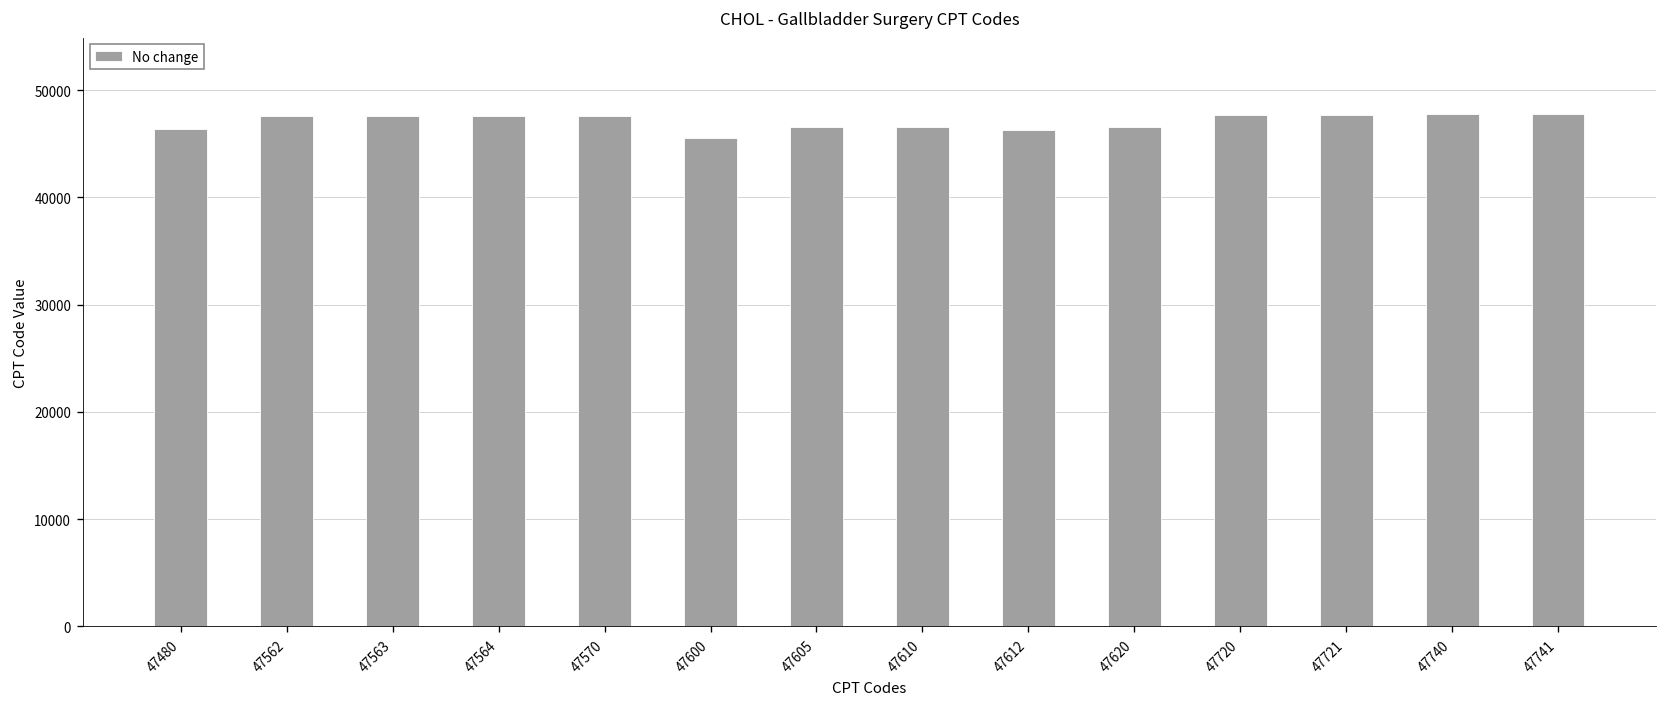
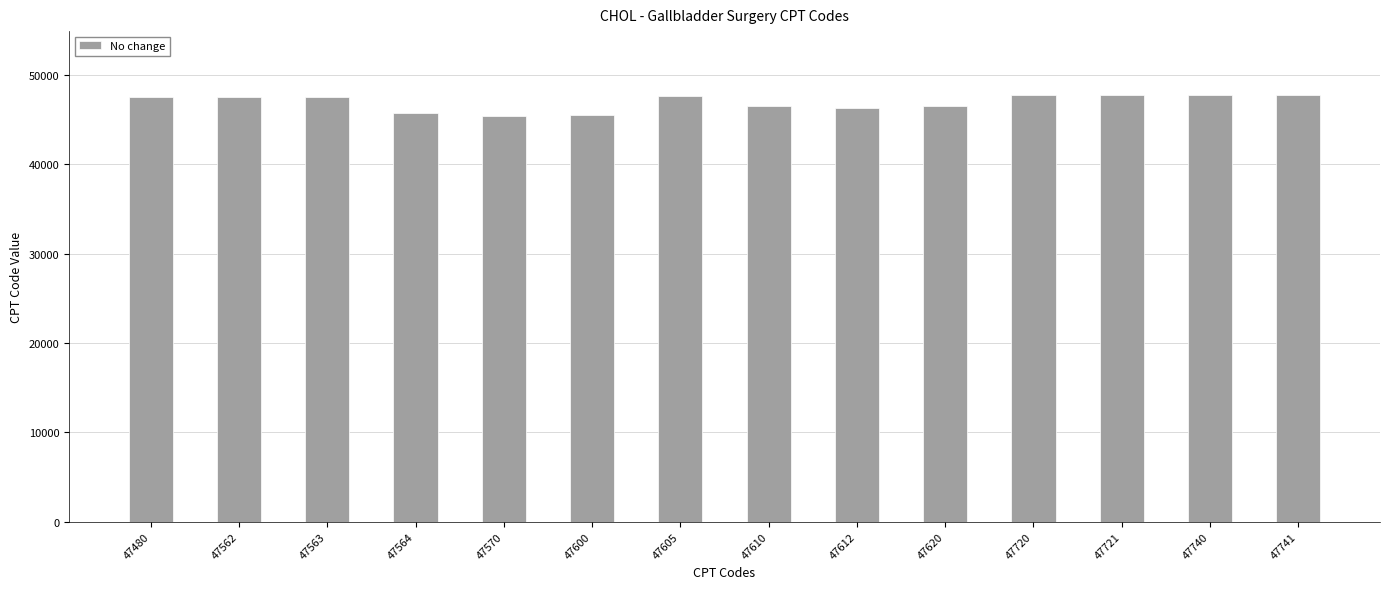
  {
-   "47480": 46000,
+   "47480": 47000,
    "47562": 48000,
    "47563": 48000,
-   "47564": 48000,
-   "47570": 48000,
+   "47564": 46000,
+   "47570": 45000,
    "47600": 46000,
-   "47605": 47000,
+   "47605": 48000,
    "47610": 47000,
    "47612": 46000,
    "47620": 47000,
    "47720": 48000,
    "47721": 48000,
    "47740": 48000,
    "47741": 48000
  }
